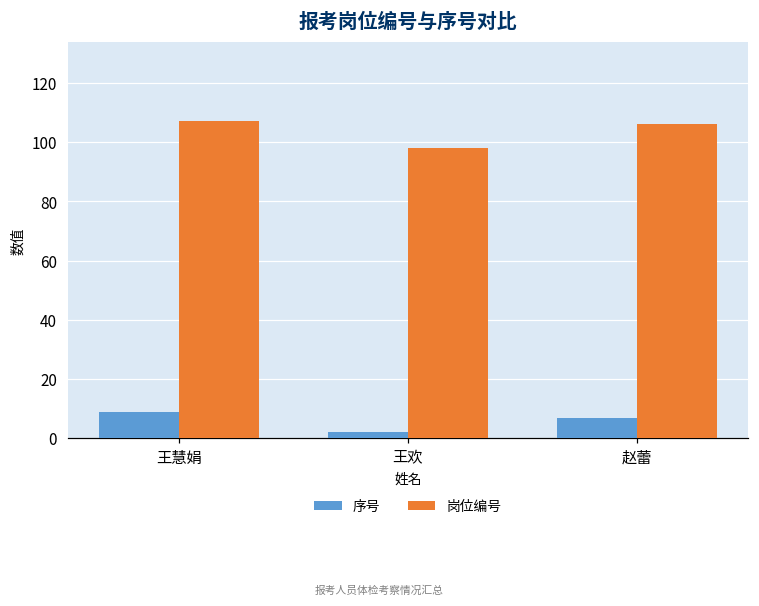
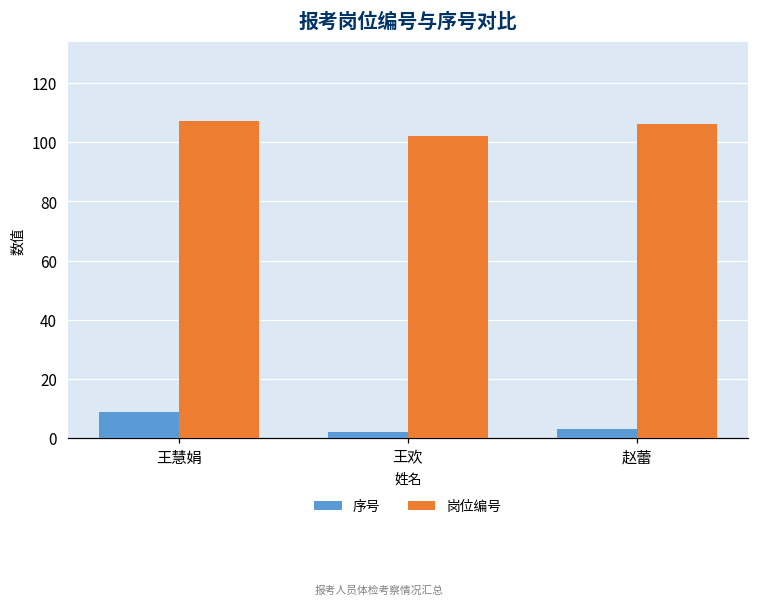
  {
    "序号": {
      "王慧娟": 9,
      "王欢": 2,
-     "赵蕾": 7
+     "赵蕾": 3
    },
    "岗位编号": {
      "王慧娟": 107,
-     "王欢": 98,
+     "王欢": 102,
      "赵蕾": 106
    }
  }
